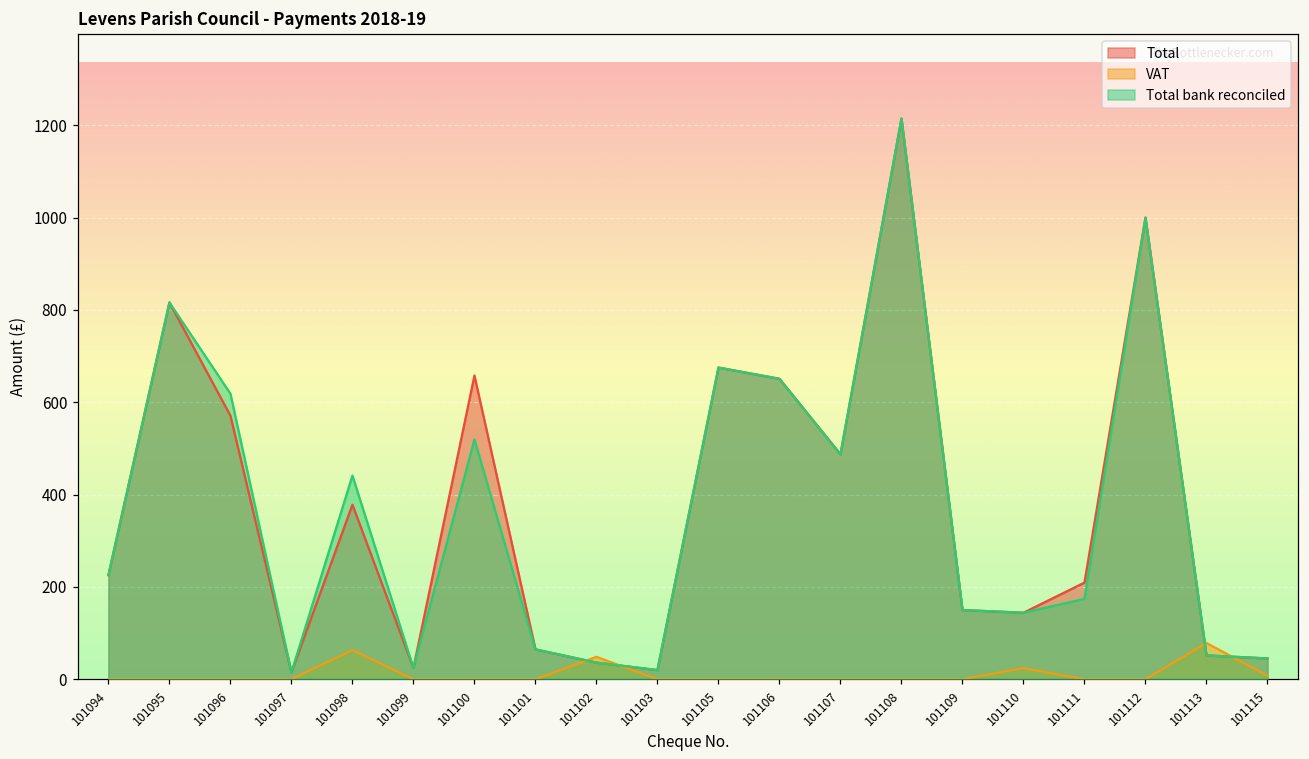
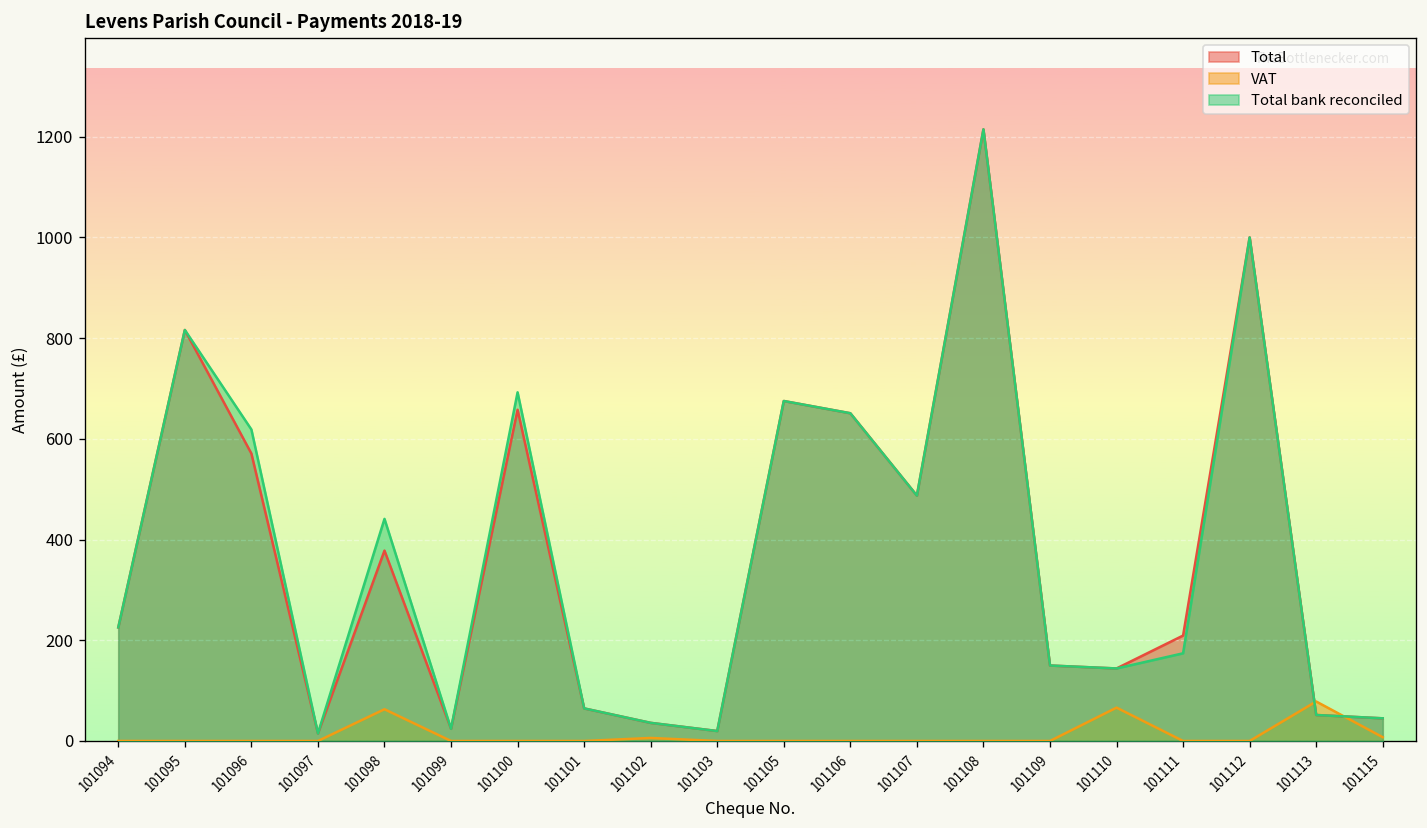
  {
    "Total": {
      "101096": 570,
      "101098": 380,
      "101100": 660,
      "101111": 210
    },
    "VAT": {
      "101094": 0,
      "101095": 0,
      "101096": 0,
      "101097": 0,
      "101098": 60,
      "101099": 0,
      "101100": 0,
      "101101": 0,
-     "101102": 50,
+     "101102": 10,
      "101103": 0,
      "101105": 0,
      "101106": 0,
      "101107": 0,
      "101108": 0,
      "101109": 0,
-     "101110": 20,
+     "101110": 70,
      "101111": 0,
      "101112": 0,
      "101113": 80,
      "101115": 10
    },
    "Total bank reconciled": {
      "101096": 620,
      "101098": 440,
-     "101100": 520,
+     "101100": 690,
      "101111": 170
    }
  }
